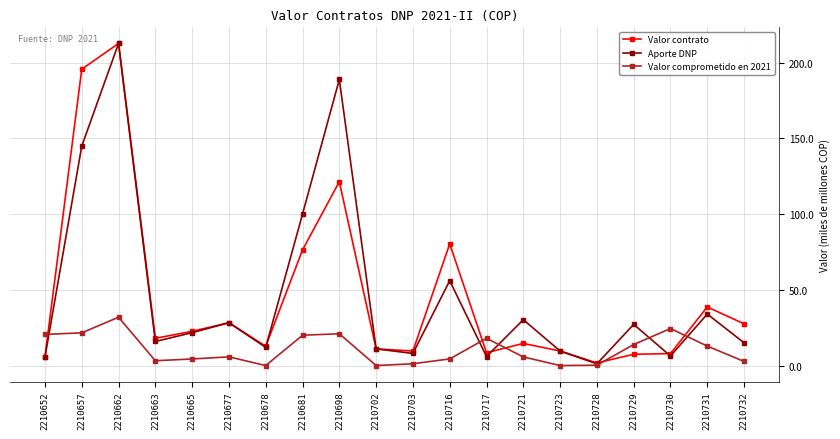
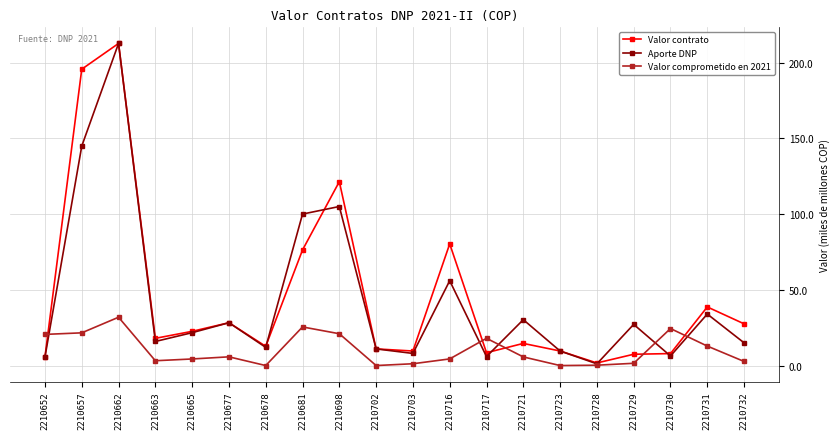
  {
    "Valor contrato": {
      "2210657": 196,
      "2210663": 18,
      "2210681": 76,
      "2210698": 121,
      "2210716": 80,
      "2210717": 8,
      "2210721": 15,
      "2210729": 7,
      "2210731": 39,
      "2210732": 28
    },
    "Aporte DNP": {
      "2210657": 145,
      "2210663": 16,
      "2210681": 100,
-     "2210698": 189,
+     "2210698": 105,
      "2210716": 56,
      "2210717": 6,
      "2210721": 30,
      "2210729": 27,
      "2210731": 34,
      "2210732": 15
    },
    "Valor comprometido en 2021": {
      "2210652": 21,
      "2210657": 22,
      "2210662": 32,
      "2210663": 3,
      "2210665": 4,
      "2210677": 6,
      "2210678": 0,
-     "2210681": 20,
+     "2210681": 25,
      "2210698": 21,
      "2210702": 0,
      "2210703": 1,
      "2210716": 4,
      "2210717": 18,
      "2210721": 6,
      "2210723": 0,
-     "2210729": 14,
+     "2210729": 1,
      "2210730": 24,
      "2210731": 13,
      "2210732": 3
    }
  }
